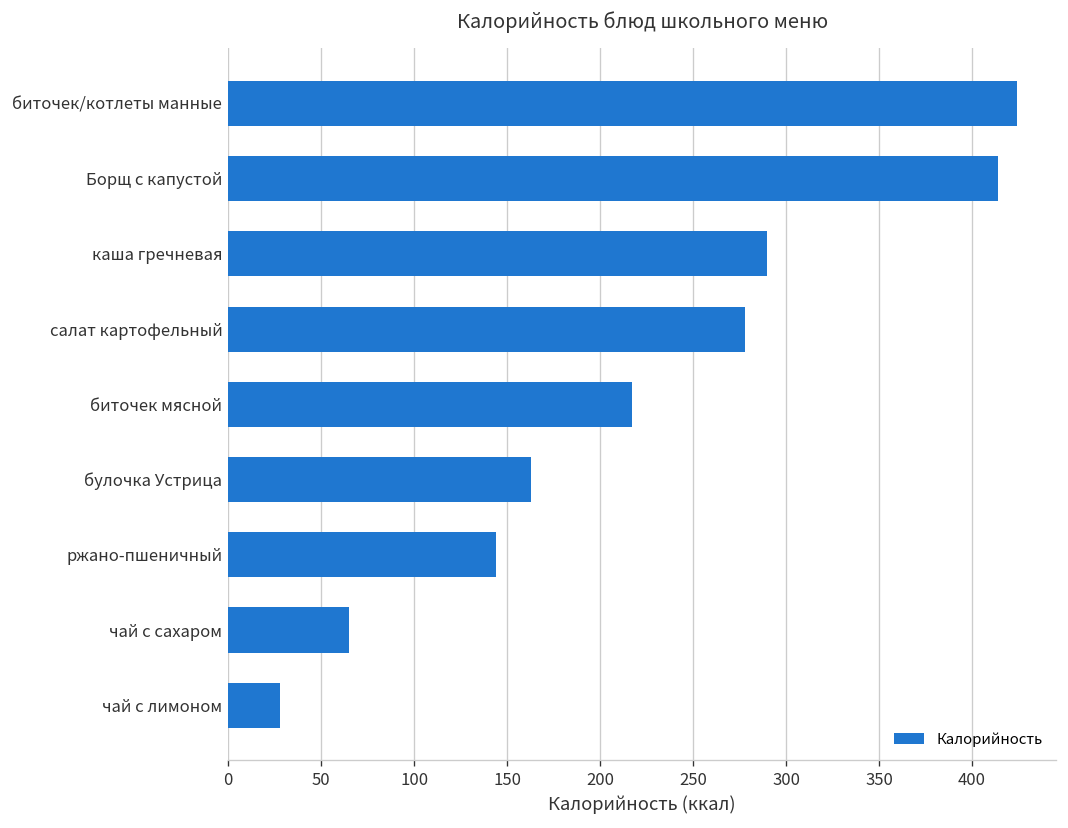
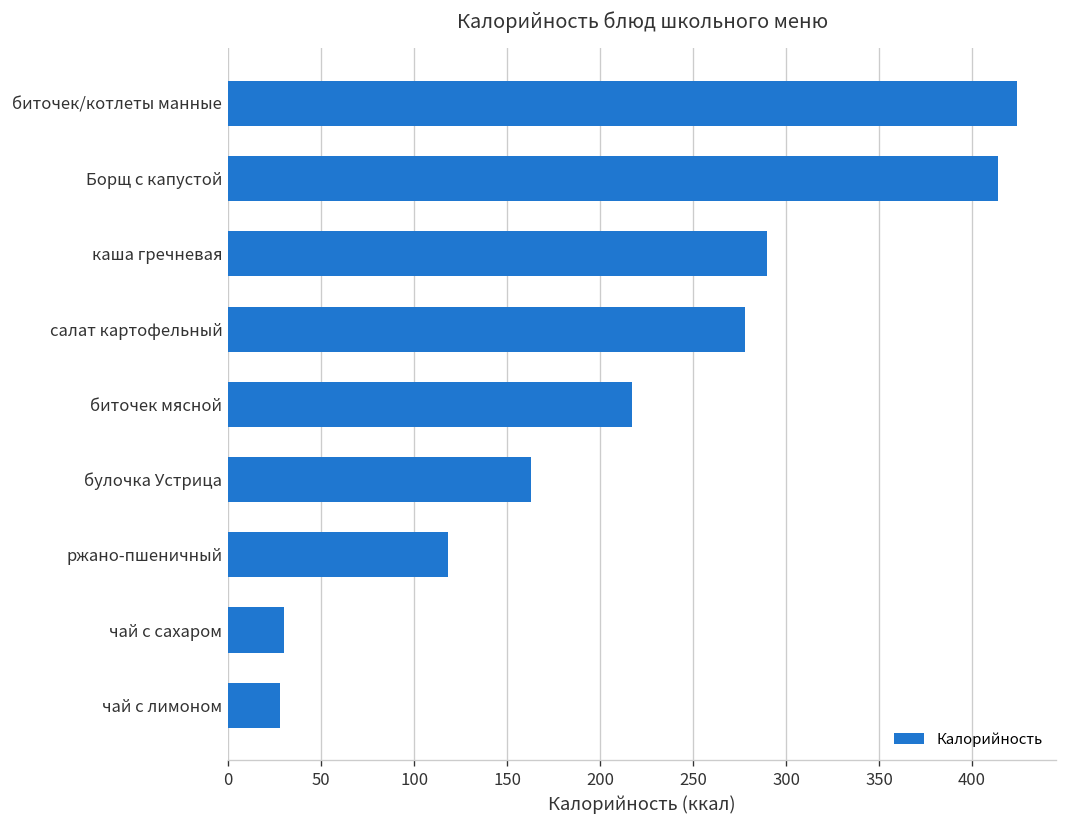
  {
    "биточек/котлеты манные": 424,
    "Борщ с капустой": 414,
    "каша гречневая": 290,
    "салат картофельный": 278,
    "биточек мясной": 217,
    "булочка Устрица": 163,
-   "ржано-пшеничный": 144,
-   "чай с сахаром": 65,
+   "ржано-пшеничный": 118,
+   "чай с сахаром": 30,
    "чай с лимоном": 28
  }
